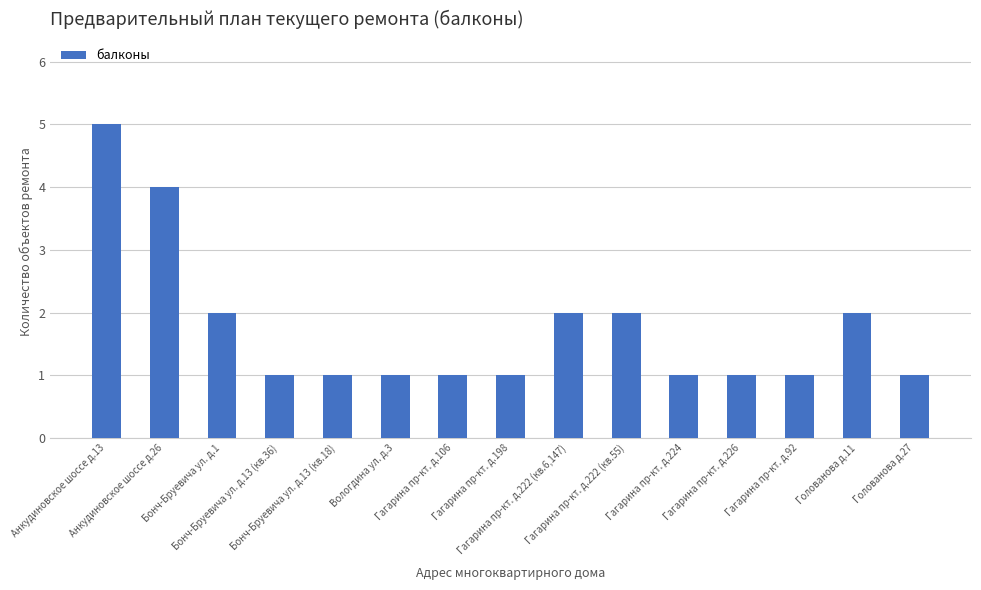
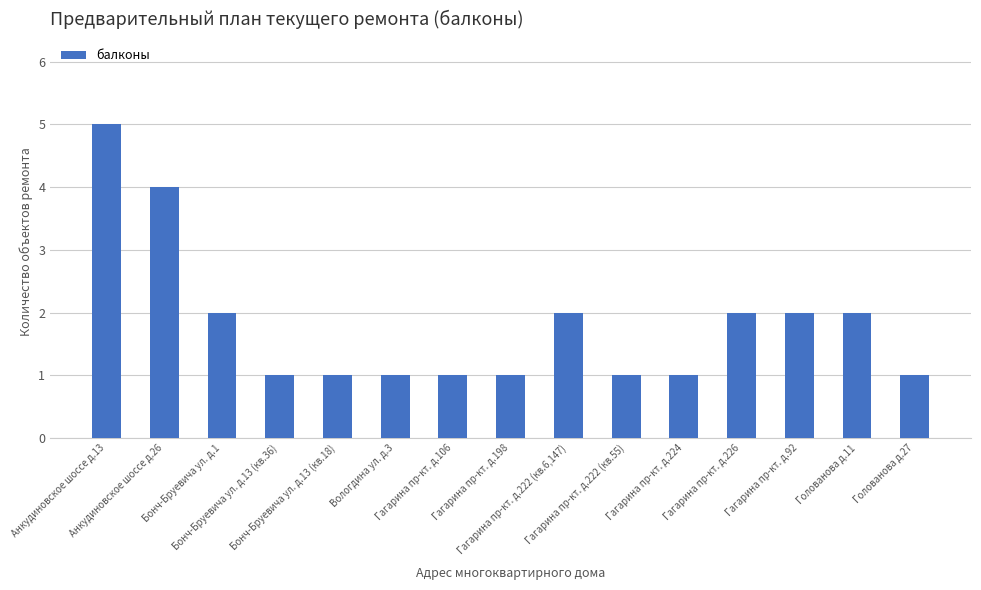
  {
    "Анкудиновское шоссе д.13": 5,
    "Анкудиновское шоссе д.26": 4,
    "Бонч-Бруевича ул. д.1": 2,
    "Бонч-Бруевича ул. д.13 (кв.36)": 1,
    "Бонч-Бруевича ул. д.13 (кв.18)": 1,
    "Вологдина ул. д.3": 1,
    "Гагарина пр-кт. д.106": 1,
    "Гагарина пр-кт. д.198": 1,
    "Гагарина пр-кт. д.222 (кв.6,147)": 2,
-   "Гагарина пр-кт. д.222 (кв.55)": 2,
+   "Гагарина пр-кт. д.222 (кв.55)": 1,
    "Гагарина пр-кт. д.224": 1,
-   "Гагарина пр-кт. д.226": 1,
-   "Гагарина пр-кт. д.92": 1,
+   "Гагарина пр-кт. д.226": 2,
+   "Гагарина пр-кт. д.92": 2,
    "Голованова д.11": 2,
    "Голованова д.27": 1
  }
